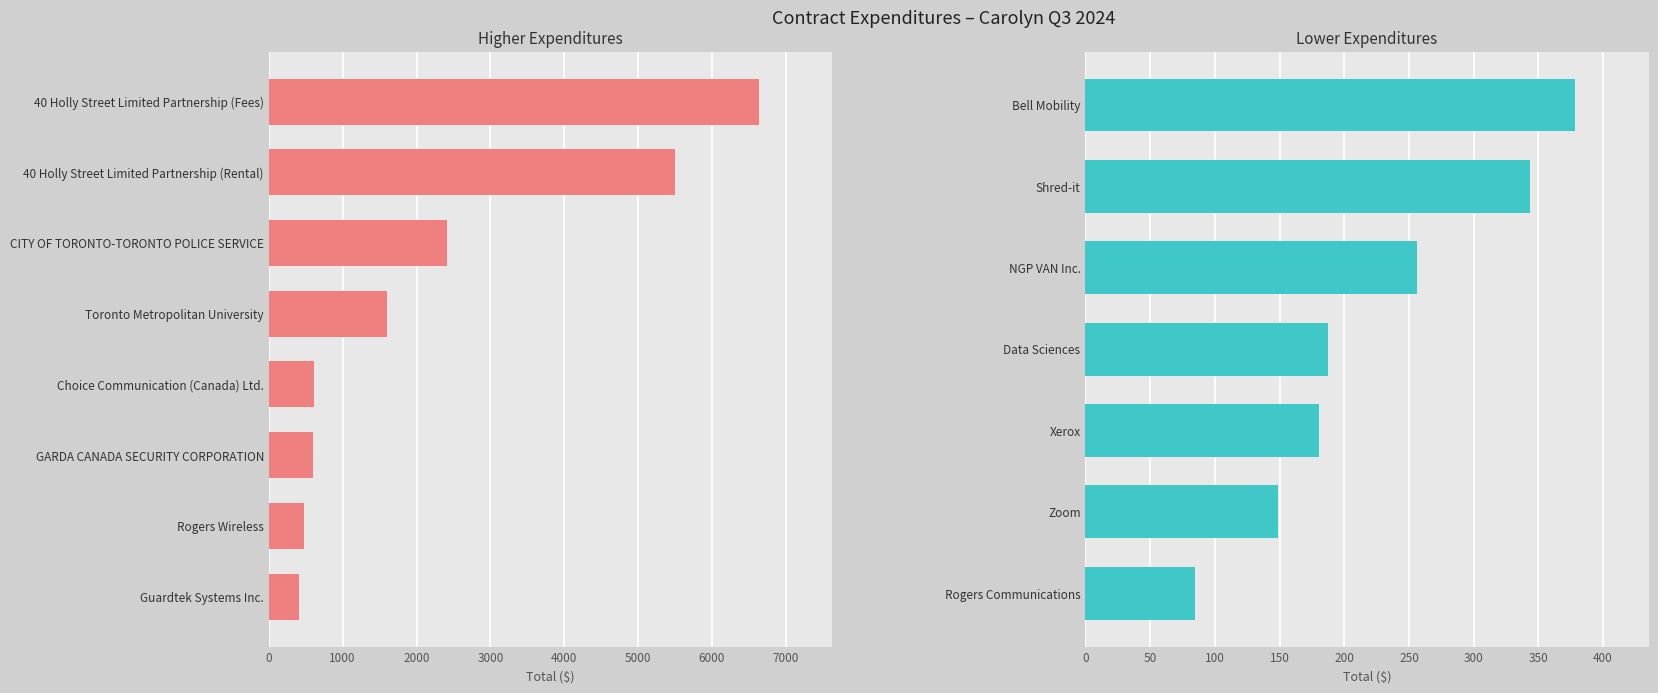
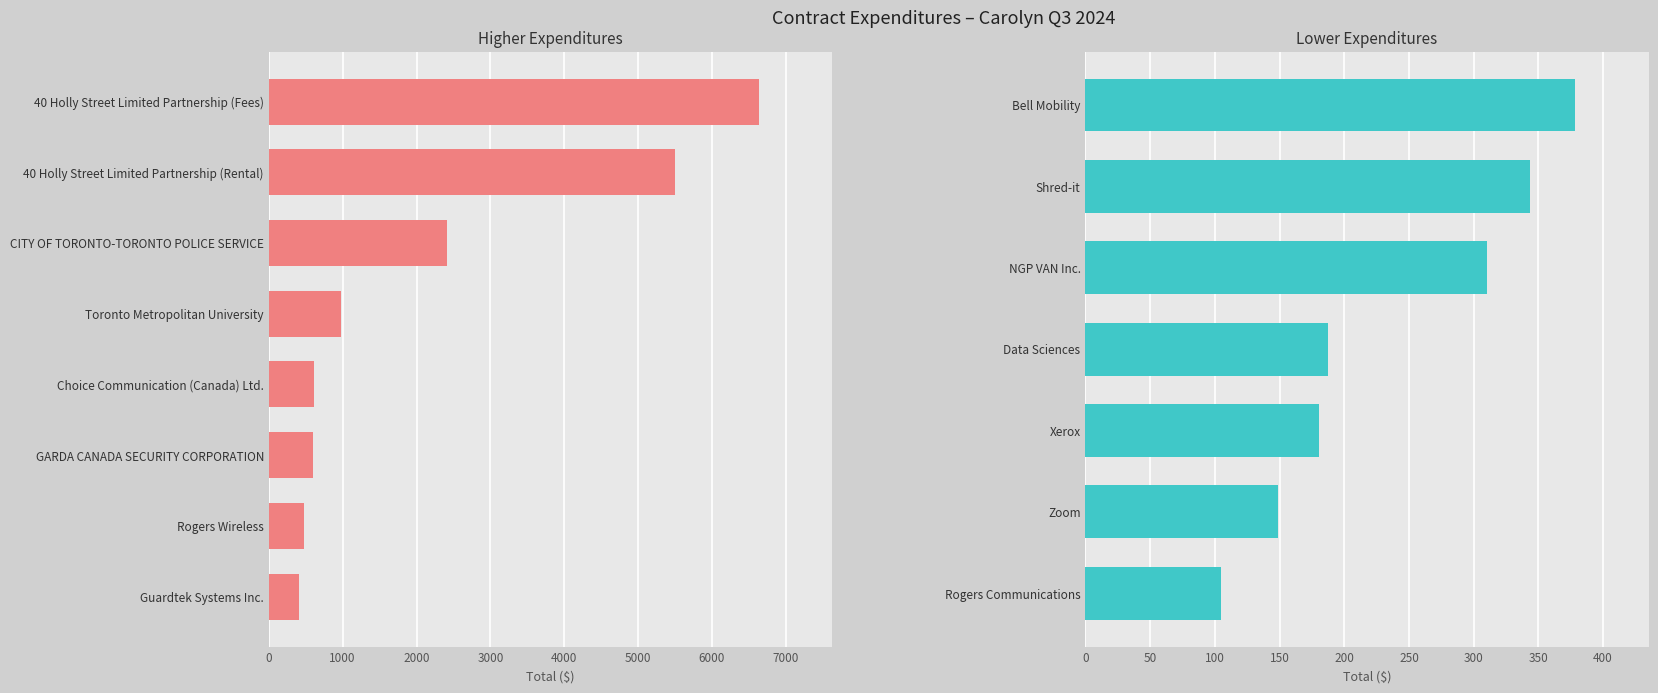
  {
    "Higher Expenditures": {
      "40 Holly Street Limited Partnership (Fees)": 6600,
      "40 Holly Street Limited Partnership (Rental)": 5500,
      "CITY OF TORONTO-TORONTO POLICE SERVICE": 2400,
-     "Toronto Metropolitan University": 1600,
+     "Toronto Metropolitan University": 1000,
      "Choice Communication (Canada) Ltd.": 600,
      "GARDA CANADA SECURITY CORPORATION": 600,
      "Rogers Wireless": 500,
      "Guardtek Systems Inc.": 400
    },
    "Lower Expenditures": {
      "Bell Mobility": 379,
      "Shred-it": 344,
-     "NGP VAN Inc.": 256,
+     "NGP VAN Inc.": 310,
      "Data Sciences": 187,
      "Xerox": 180,
      "Zoom": 149,
-     "Rogers Communications": 85
+     "Rogers Communications": 105
    }
  }
